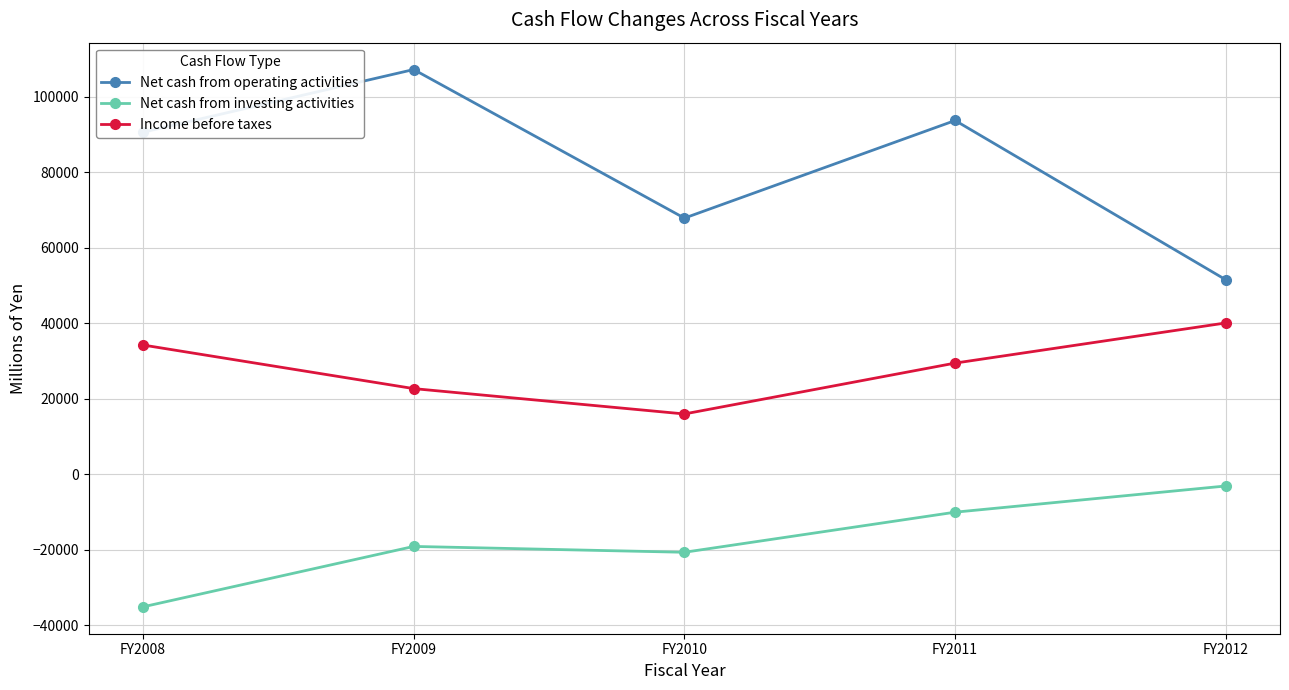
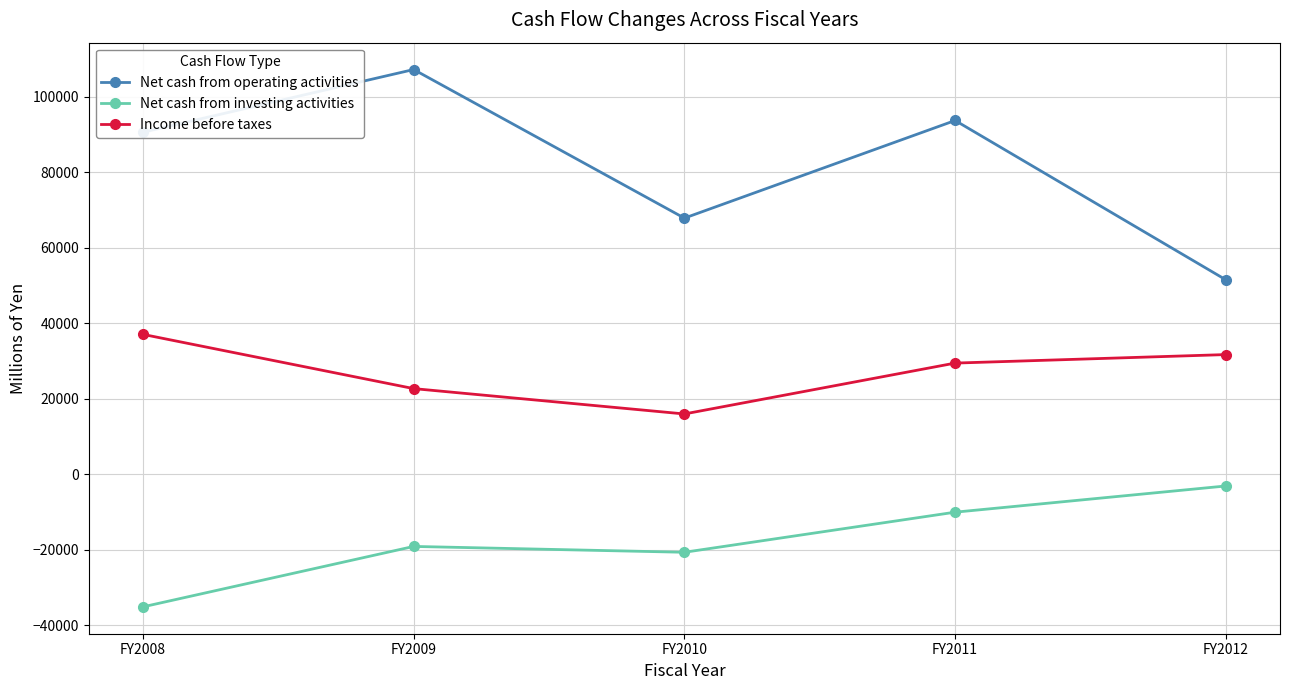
  {
    "Net cash from operating activities": {
      "FY2009": 107000,
      "FY2010": 68000,
      "FY2011": 94000,
      "FY2012": 52000
    },
    "Net cash from investing activities": {
      "FY2008": -35000,
      "FY2009": -19000,
      "FY2010": -21000,
      "FY2011": -10000,
      "FY2012": -3000
    },
    "Income before taxes": {
-     "FY2008": 34000,
+     "FY2008": 37000,
      "FY2009": 23000,
      "FY2010": 16000,
      "FY2011": 29000,
-     "FY2012": 40000
+     "FY2012": 32000
    }
  }
